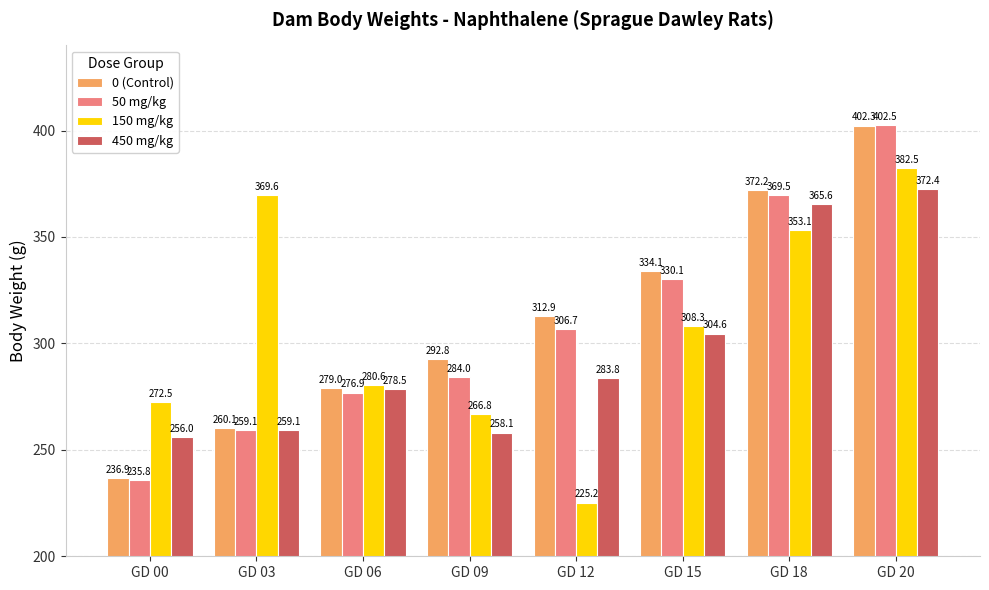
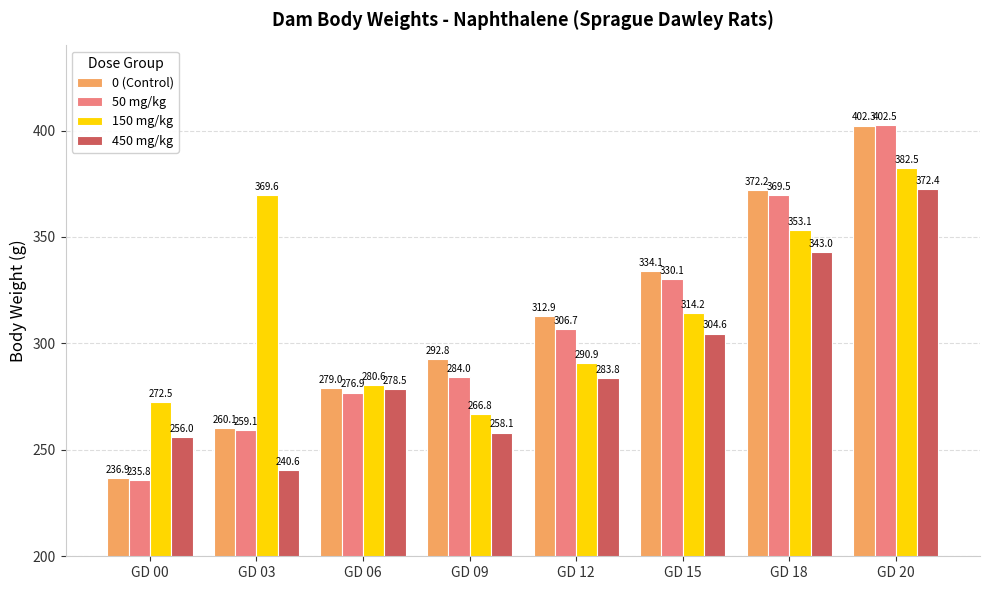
  {
    "150 mg/kg": {
      "GD 00": 272.5,
      "GD 03": 369.6,
      "GD 06": 280.6,
      "GD 09": 266.8,
-     "GD 12": 225.2,
-     "GD 15": 308.3,
+     "GD 12": 290.9,
+     "GD 15": 314.2,
      "GD 18": 353.1,
      "GD 20": 382.5
    },
    "450 mg/kg": {
      "GD 00": 256.0,
-     "GD 03": 259.1,
+     "GD 03": 240.6,
      "GD 06": 278.5,
      "GD 09": 258.1,
      "GD 12": 283.8,
      "GD 15": 304.6,
-     "GD 18": 365.6,
+     "GD 18": 343.0,
      "GD 20": 372.4
    }
  }
